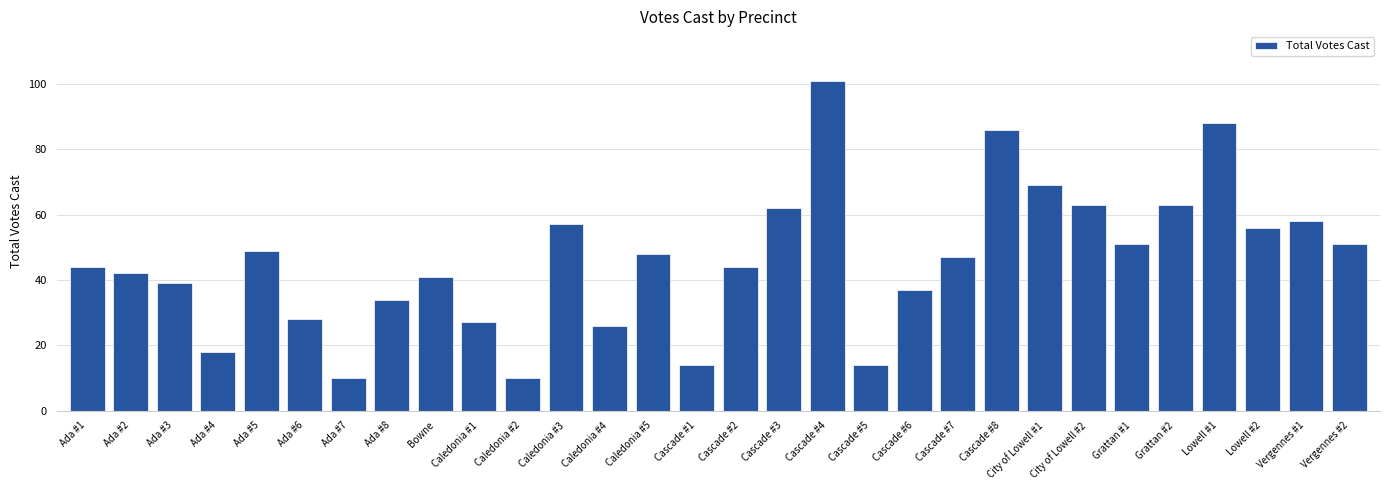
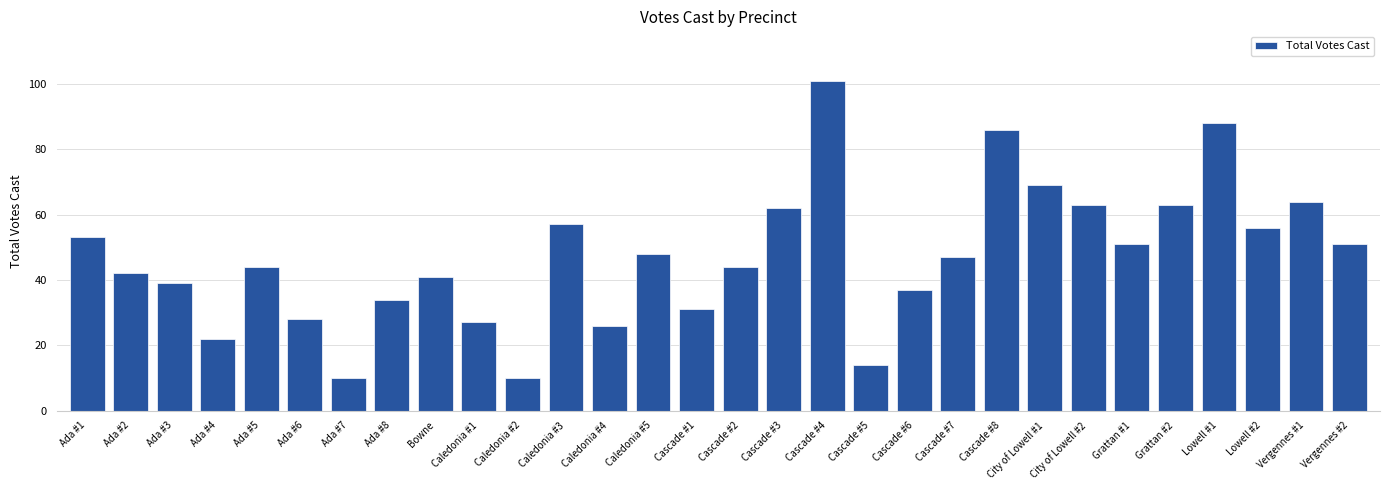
  {
-   "Ada #1": 44,
+   "Ada #1": 53,
    "Ada #2": 42,
    "Ada #3": 39,
-   "Ada #4": 18,
-   "Ada #5": 49,
+   "Ada #4": 22,
+   "Ada #5": 44,
    "Ada #6": 28,
    "Ada #7": 10,
    "Ada #8": 34,
    "Bowne": 41,
    "Caledonia #1": 27,
    "Caledonia #2": 10,
    "Caledonia #3": 57,
    "Caledonia #4": 26,
    "Caledonia #5": 48,
-   "Cascade #1": 14,
+   "Cascade #1": 31,
    "Cascade #2": 44,
    "Cascade #3": 62,
    "Cascade #4": 101,
    "Cascade #5": 14,
    "Cascade #6": 37,
    "Cascade #7": 47,
    "Cascade #8": 86,
    "City of Lowell #1": 69,
    "City of Lowell #2": 63,
    "Grattan #1": 51,
    "Grattan #2": 63,
    "Lowell #1": 88,
    "Lowell #2": 56,
-   "Vergennes #1": 58,
+   "Vergennes #1": 64,
    "Vergennes #2": 51
  }
